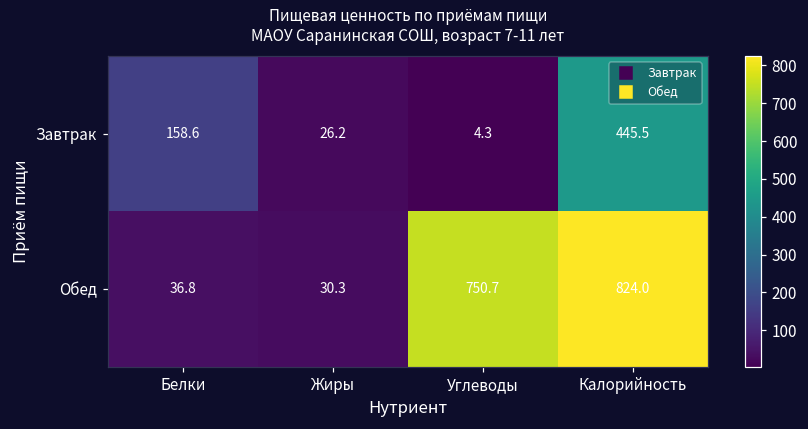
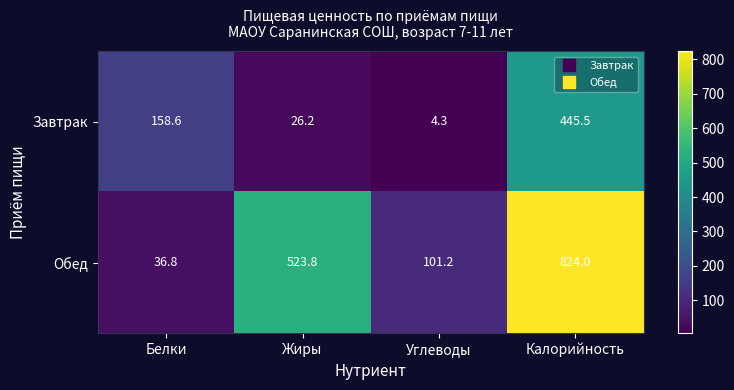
  {
    "Завтрак": {
      "Белки": 158.6,
      "Жиры": 26.2,
      "Углеводы": 4.3,
      "Калорийность": 445.5
    },
    "Обед": {
      "Белки": 36.8,
-     "Жиры": 30.3,
-     "Углеводы": 750.7,
+     "Жиры": 523.8,
+     "Углеводы": 101.2,
      "Калорийность": 824.0
    }
  }
